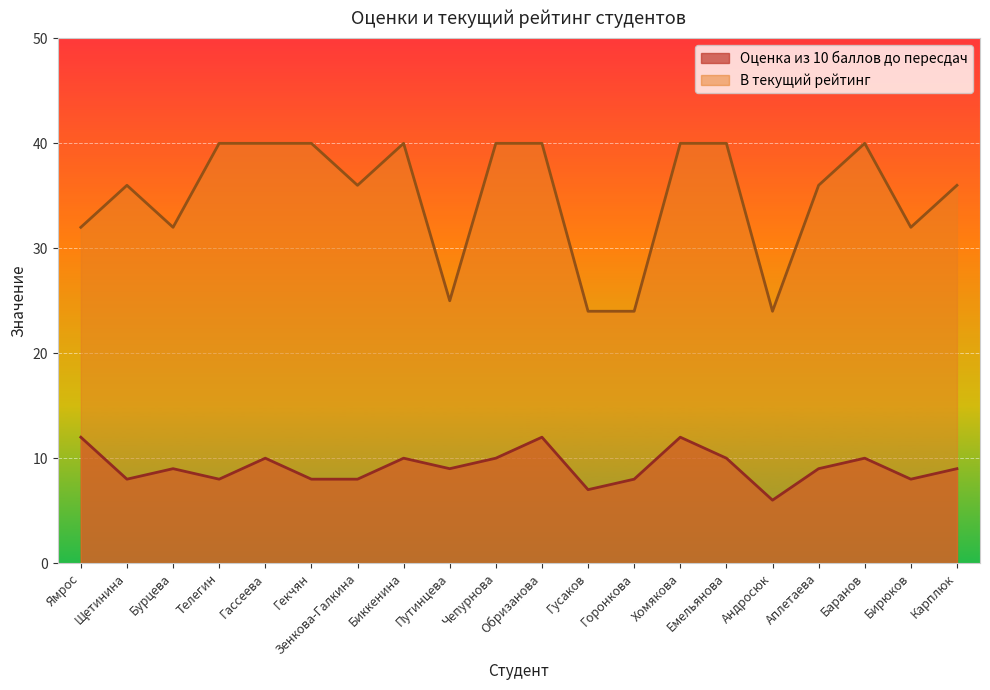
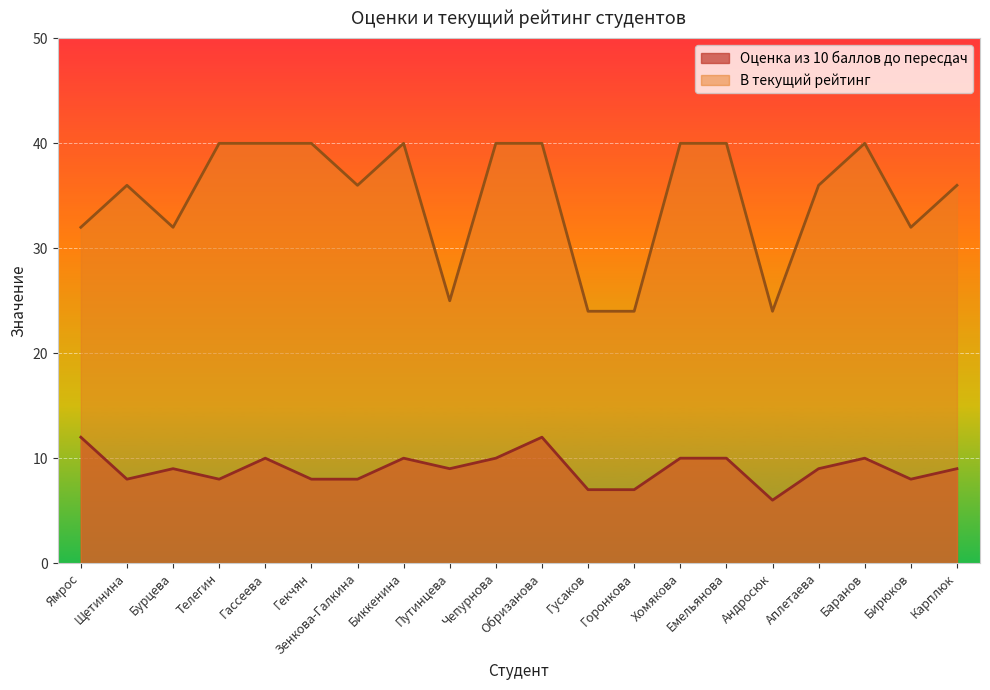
  {
    "Оценка из 10 баллов до пересдач": {
      "Ямрос": 12,
      "Щетинина": 8,
      "Бурцева": 9,
      "Телегин": 8,
      "Гассеева": 10,
      "Гекчян": 8,
      "Зенкова-Галкина": 8,
      "Биккенина": 10,
      "Путинцева": 9,
      "Чепурнова": 10,
      "Обризанова": 12,
      "Гусаков": 7,
-     "Горонкова": 8,
-     "Хомякова": 12,
+     "Горонкова": 7,
+     "Хомякова": 10,
      "Емельянова": 10,
      "Андросюк": 6,
      "Аплетаева": 9,
      "Баранов": 10,
      "Бирюков": 8,
      "Карплюк": 9
    },
    "В текущий рейтинг": {
      "Ямрос": 32,
      "Щетинина": 36,
      "Бурцева": 32,
      "Телегин": 40,
      "Гассеева": 40,
      "Гекчян": 40,
      "Зенкова-Галкина": 36,
      "Биккенина": 40,
      "Путинцева": 25,
      "Чепурнова": 40,
      "Обризанова": 40,
      "Гусаков": 24,
      "Горонкова": 24,
      "Хомякова": 40,
      "Емельянова": 40,
      "Андросюк": 24,
      "Аплетаева": 36,
      "Баранов": 40,
      "Бирюков": 32,
      "Карплюк": 36
    }
  }
